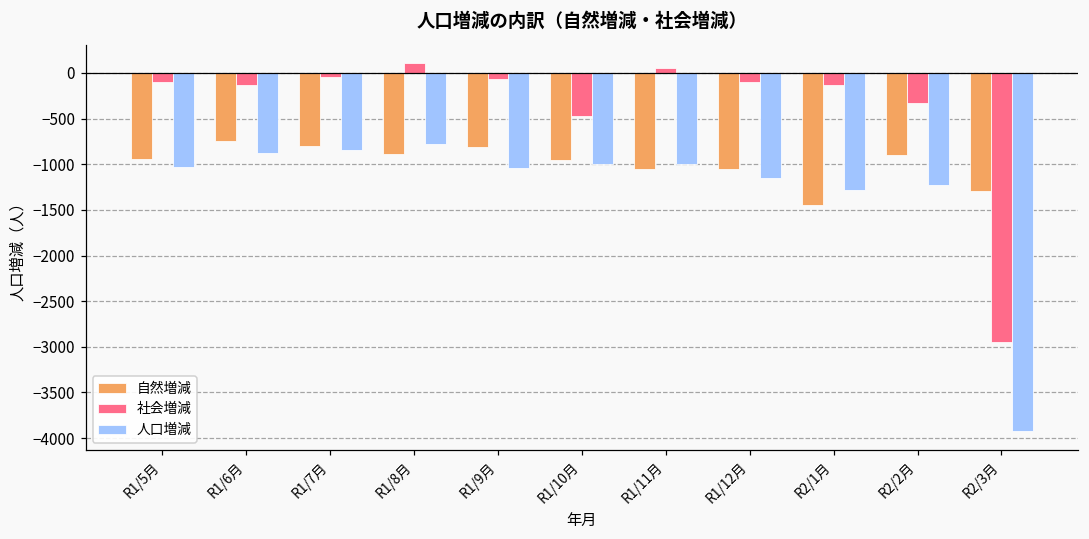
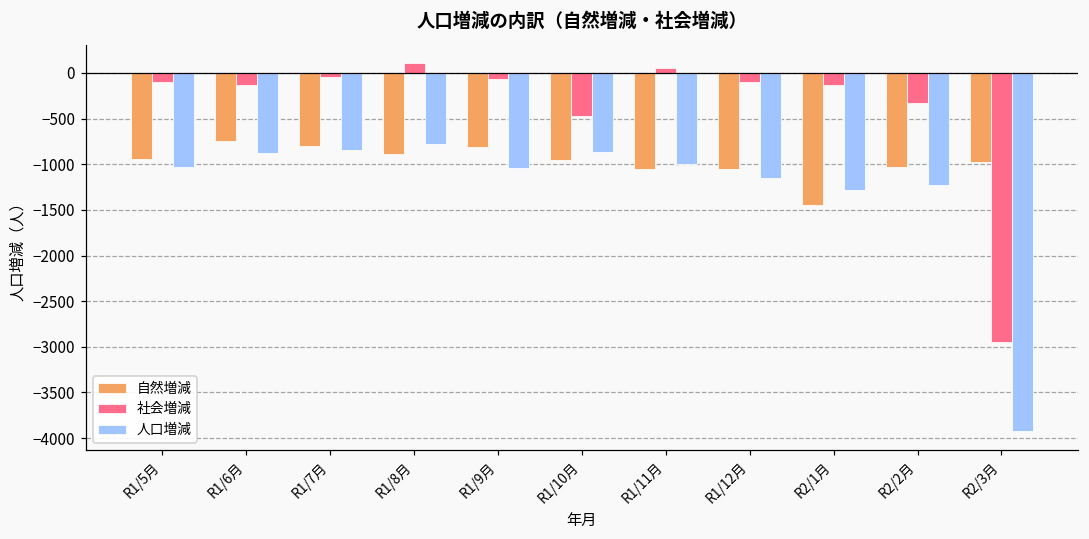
  {
    "自然増減": {
      "R1/5月": -900,
      "R1/6月": -700,
      "R1/7月": -800,
      "R1/8月": -900,
      "R1/9月": -800,
      "R1/10月": -1000,
      "R1/11月": -1100,
      "R1/12月": -1000,
      "R2/1月": -1500,
-     "R2/2月": -900,
-     "R2/3月": -1300
+     "R2/2月": -1000,
+     "R2/3月": -1000
    },
    "社会増減": {
      "R1/5月": -100,
      "R1/6月": -100,
      "R1/7月": 0,
      "R1/8月": 100,
      "R1/9月": -100,
      "R1/10月": -500,
      "R1/11月": 100,
      "R1/12月": -100,
      "R2/1月": -100,
      "R2/2月": -300,
      "R2/3月": -3000
    },
    "人口増減": {
      "R1/5月": -1000,
      "R1/6月": -900,
      "R1/7月": -800,
      "R1/8月": -800,
      "R1/9月": -1000,
-     "R1/10月": -1000,
+     "R1/10月": -900,
      "R1/11月": -1000,
      "R1/12月": -1200,
      "R2/1月": -1300,
      "R2/2月": -1200,
      "R2/3月": -3900
    }
  }
